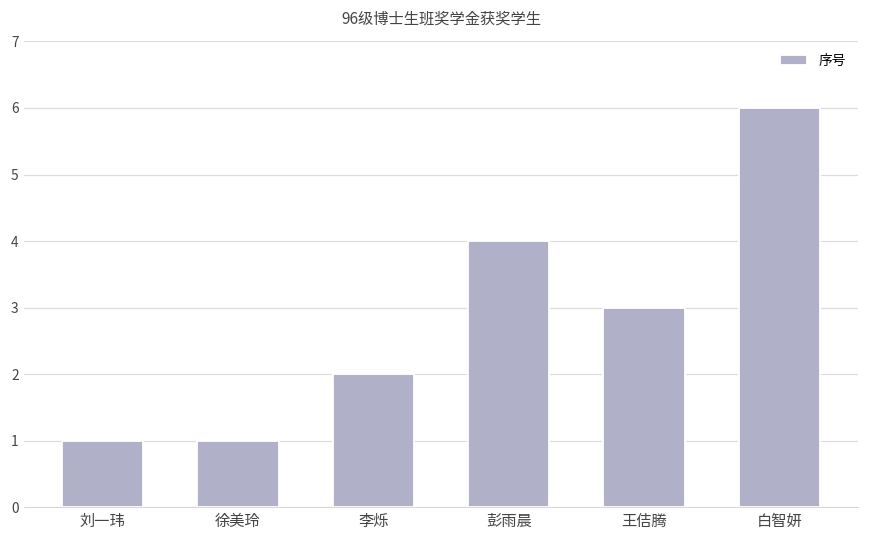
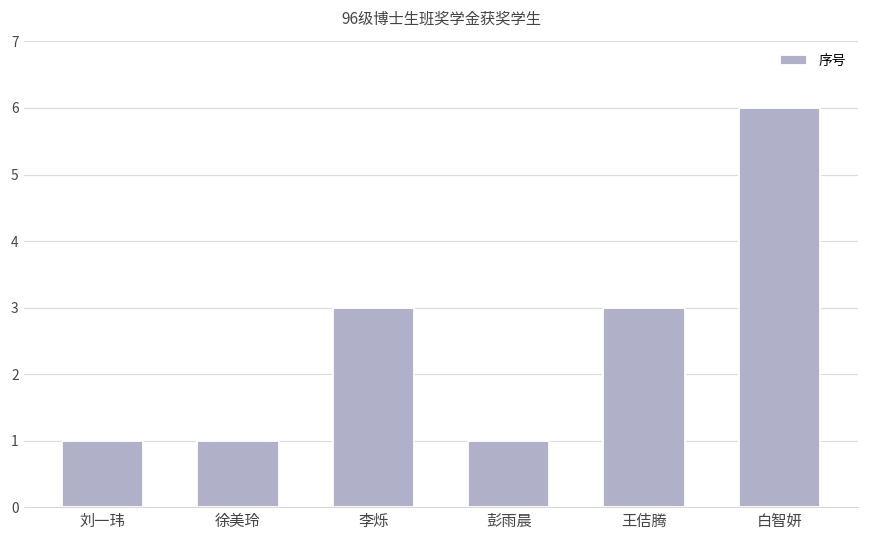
  {
    "刘一玮": 1,
    "徐美玲": 1,
-   "李烁": 2,
-   "彭雨晨": 4,
+   "李烁": 3,
+   "彭雨晨": 1,
    "王佶腾": 3,
    "白智妍": 6
  }
